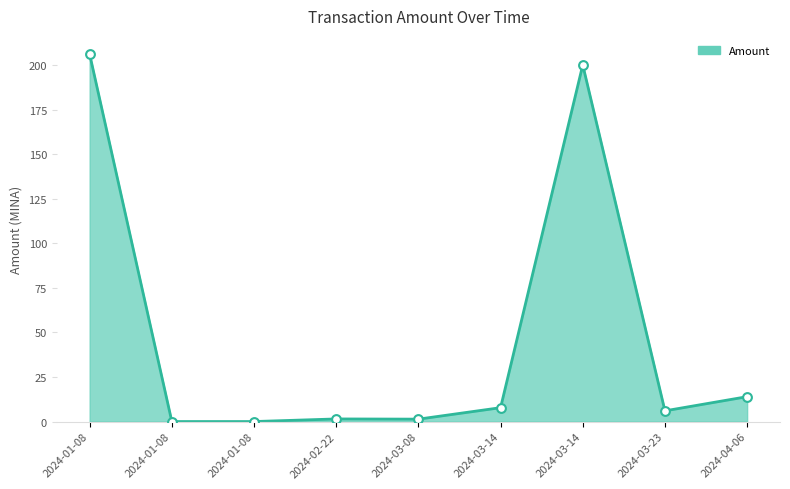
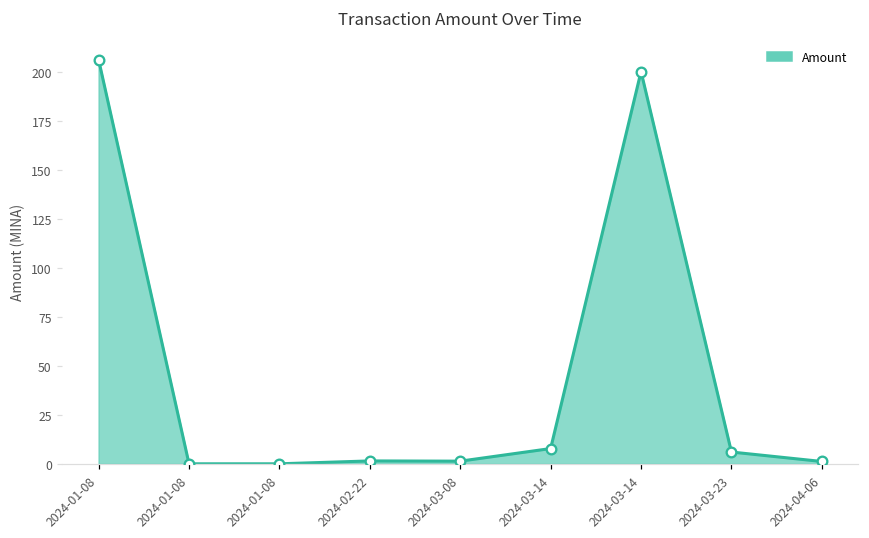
  {
    "2024-02-22": 1,
    "2024-03-08": 1,
    "2024-03-23": 6,
-   "2024-04-06": 14
+   "2024-04-06": 1
  }
